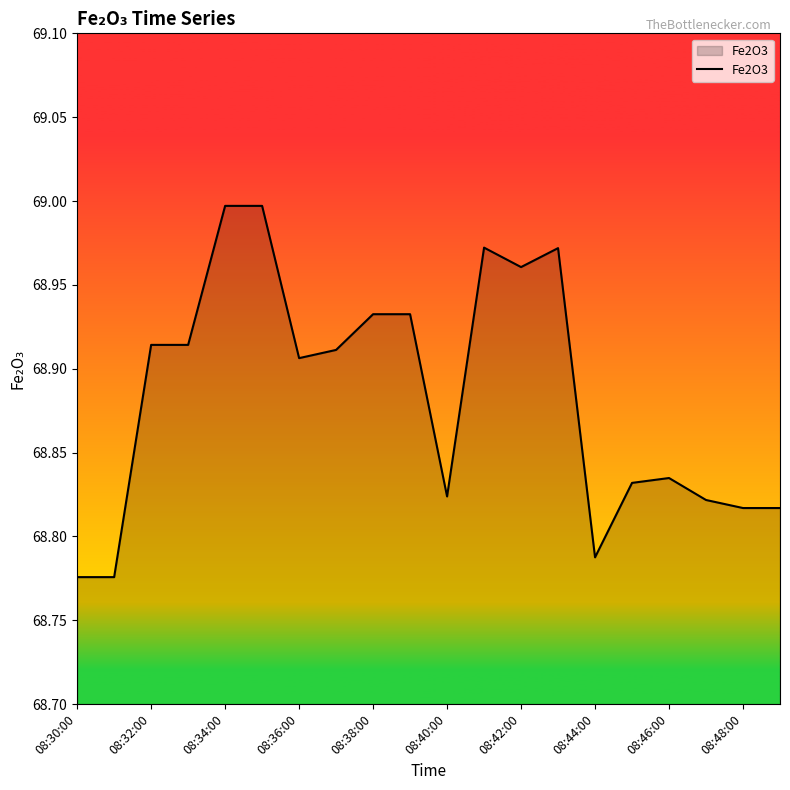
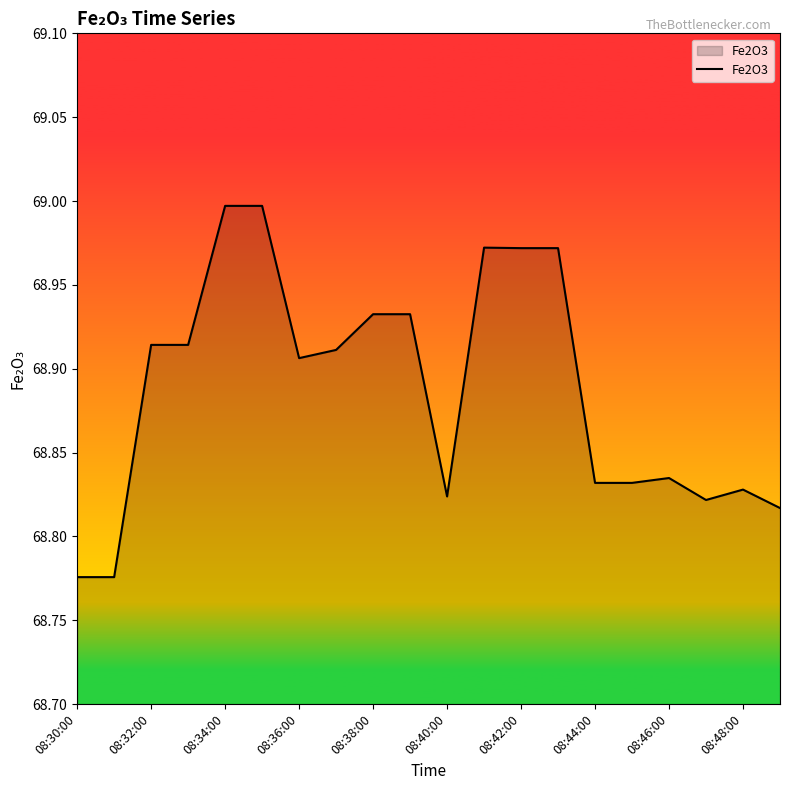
  {
    "08:30:00": 68.776,
    "08:32:00": 68.914,
    "08:34:00": 68.997,
    "08:36:00": 68.906,
    "08:38:00": 68.933,
    "08:40:00": 68.824,
-   "08:42:00": 68.961,
-   "08:44:00": 68.788,
+   "08:42:00": 68.972,
+   "08:44:00": 68.832,
    "08:46:00": 68.835,
-   "08:48:00": 68.817
+   "08:48:00": 68.828
  }
